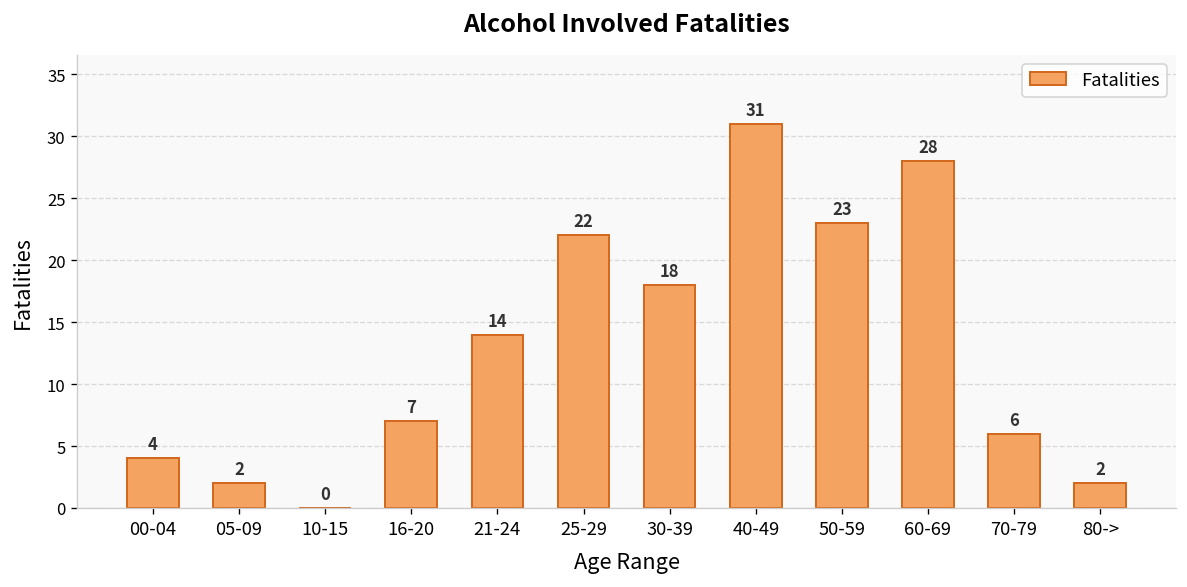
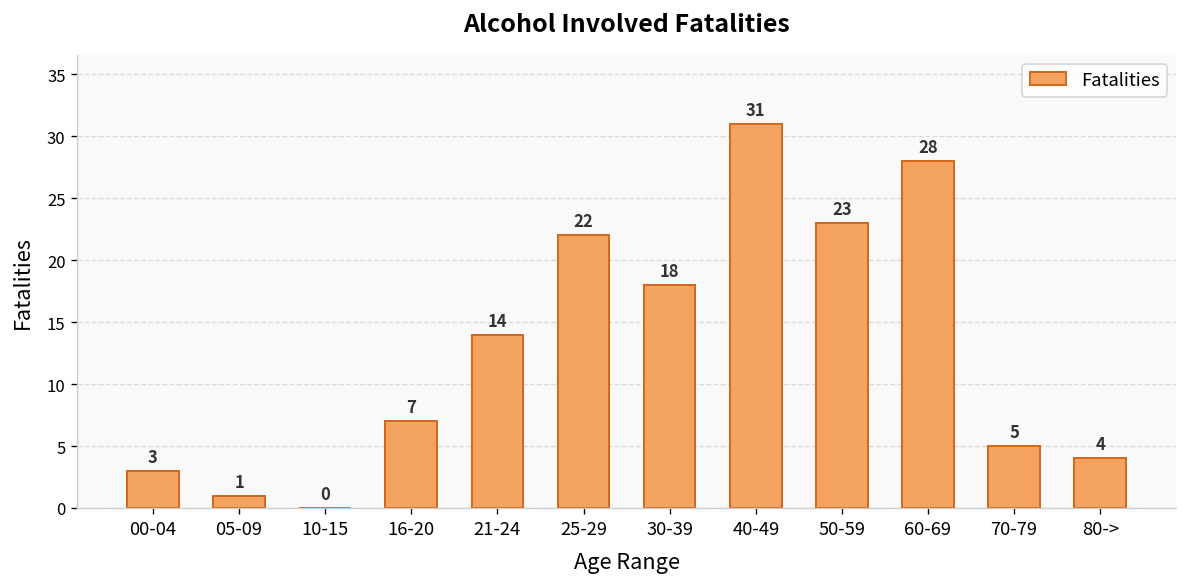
  {
-   "00-04": 4,
-   "05-09": 2,
+   "00-04": 3,
+   "05-09": 1,
    "10-15": 0,
    "16-20": 7,
    "21-24": 14,
    "25-29": 22,
    "30-39": 18,
    "40-49": 31,
    "50-59": 23,
    "60-69": 28,
-   "70-79": 6,
-   "80->": 2
+   "70-79": 5,
+   "80->": 4
  }
